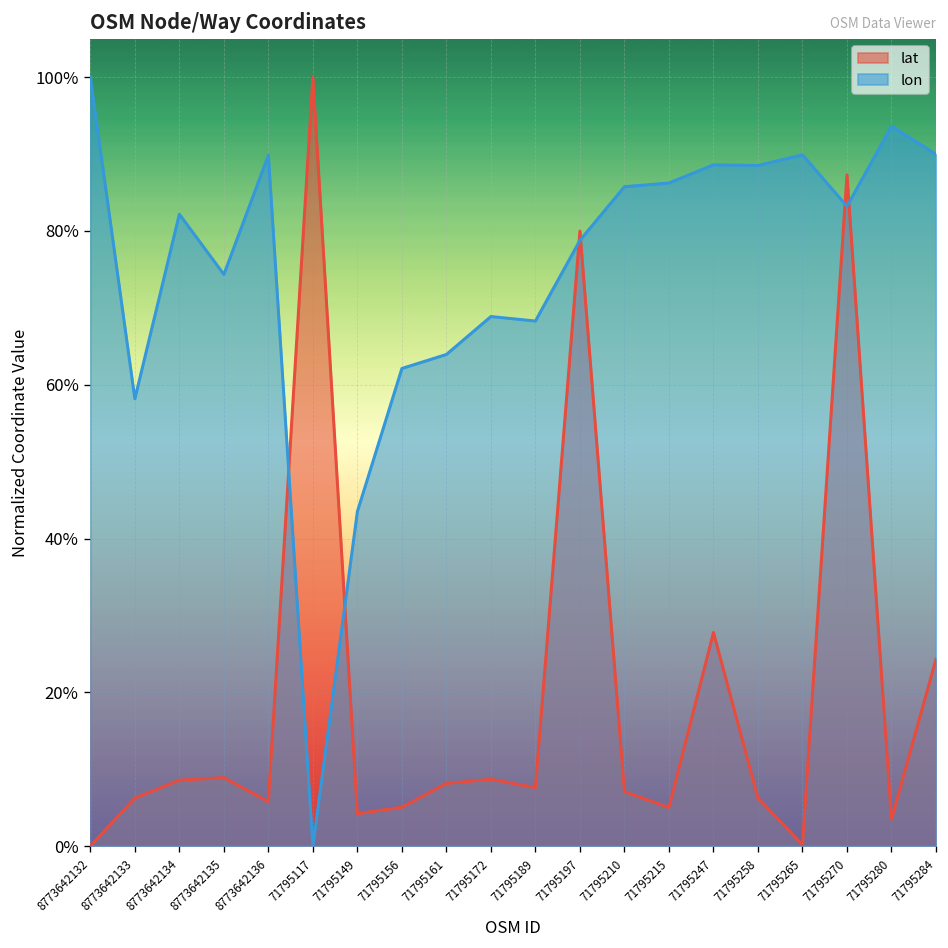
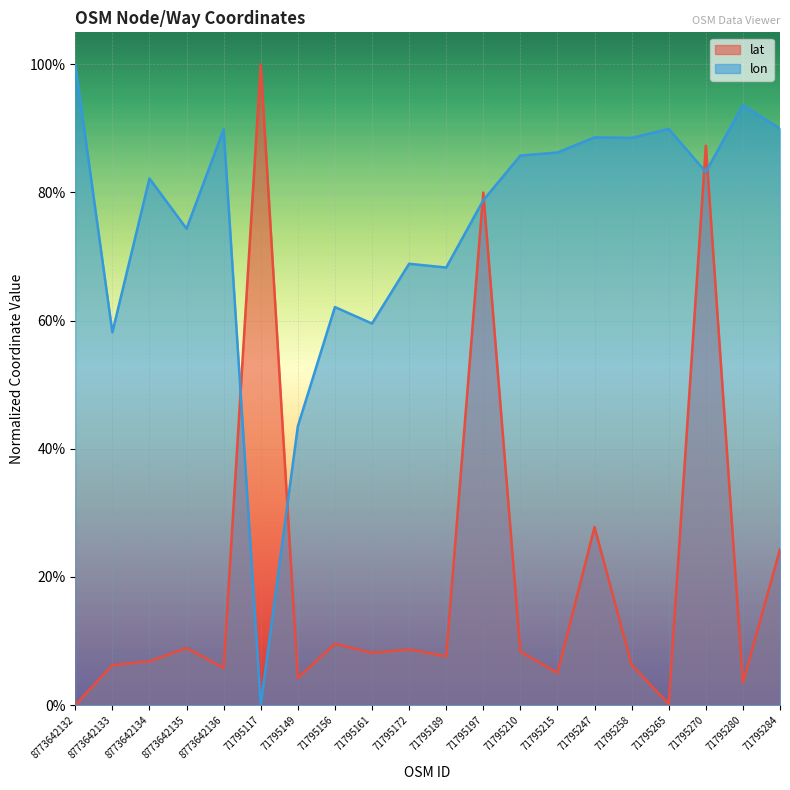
  {
    "lat": {
      "8773642132": "0%",
      "8773642133": "6%",
-     "8773642134": "9%",
+     "8773642134": "7%",
      "8773642135": "9%",
      "8773642136": "6%",
      "71795117": "100%",
      "71795149": "4%",
-     "71795156": "5%",
+     "71795156": "10%",
      "71795161": "8%",
      "71795172": "9%",
      "71795189": "8%",
      "71795197": "80%",
-     "71795210": "7%",
+     "71795210": "8%",
      "71795215": "5%",
      "71795247": "28%",
      "71795258": "6%",
      "71795265": "0%",
      "71795270": "87%",
      "71795280": "3%",
      "71795284": "24%"
    },
    "lon": {
      "8773642132": "100%",
      "8773642133": "58%",
      "8773642134": "82%",
      "8773642135": "74%",
      "8773642136": "90%",
      "71795117": "0%",
      "71795149": "44%",
      "71795156": "62%",
-     "71795161": "64%",
+     "71795161": "60%",
      "71795172": "69%",
      "71795189": "68%",
      "71795197": "79%",
      "71795210": "86%",
      "71795215": "86%",
      "71795247": "89%",
      "71795258": "89%",
      "71795265": "90%",
      "71795270": "83%",
      "71795280": "94%",
      "71795284": "90%"
    }
  }
